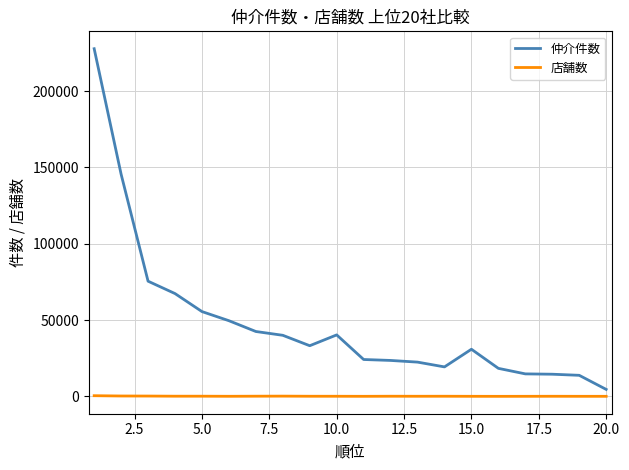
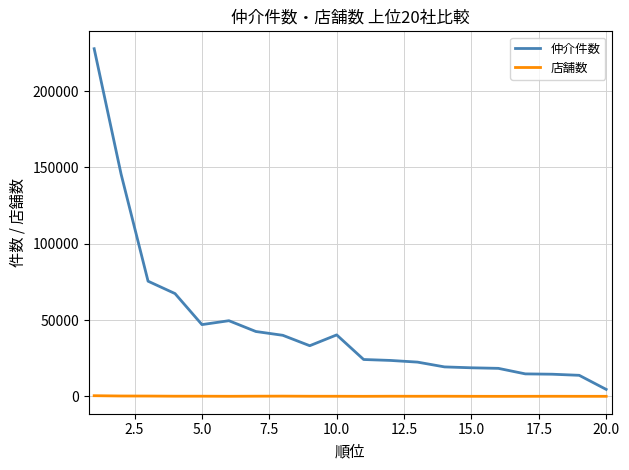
  {
    "仲介件数": {
-     "5.0": 56000,
+     "5.0": 47000,
      "10.0": 40000,
-     "15.0": 31000,
+     "15.0": 19000,
      "20.0": 5000
    },
    "店舗数": {
      "5.0": 0,
      "10.0": 0,
      "15.0": 0,
      "20.0": 0
    }
  }
